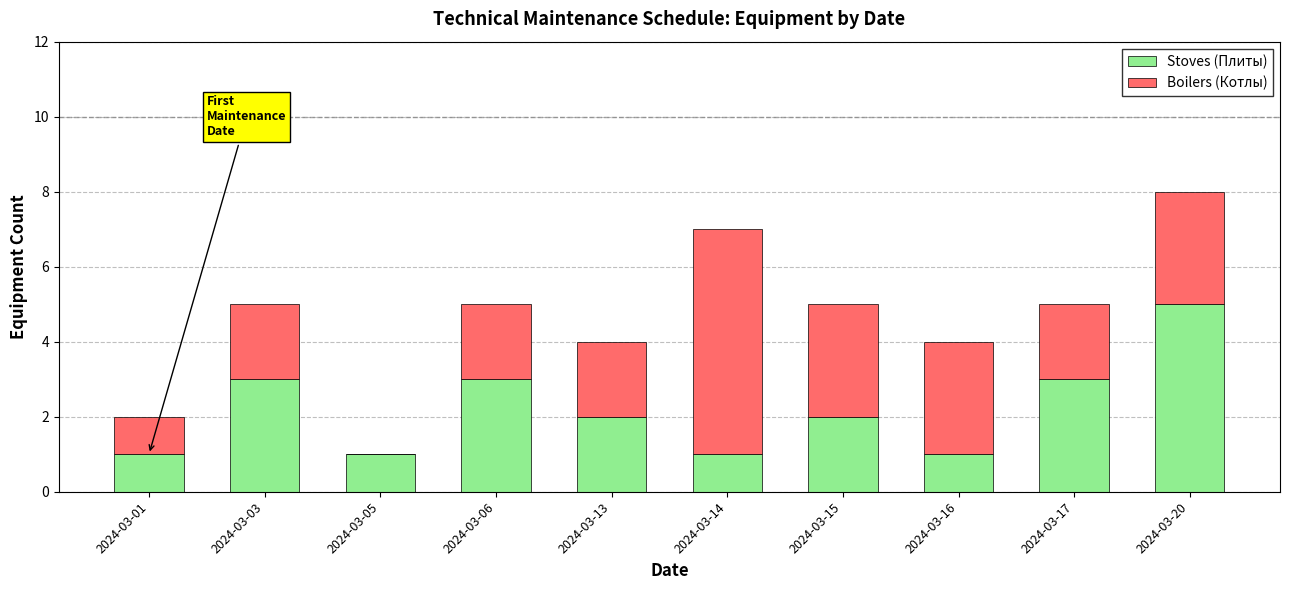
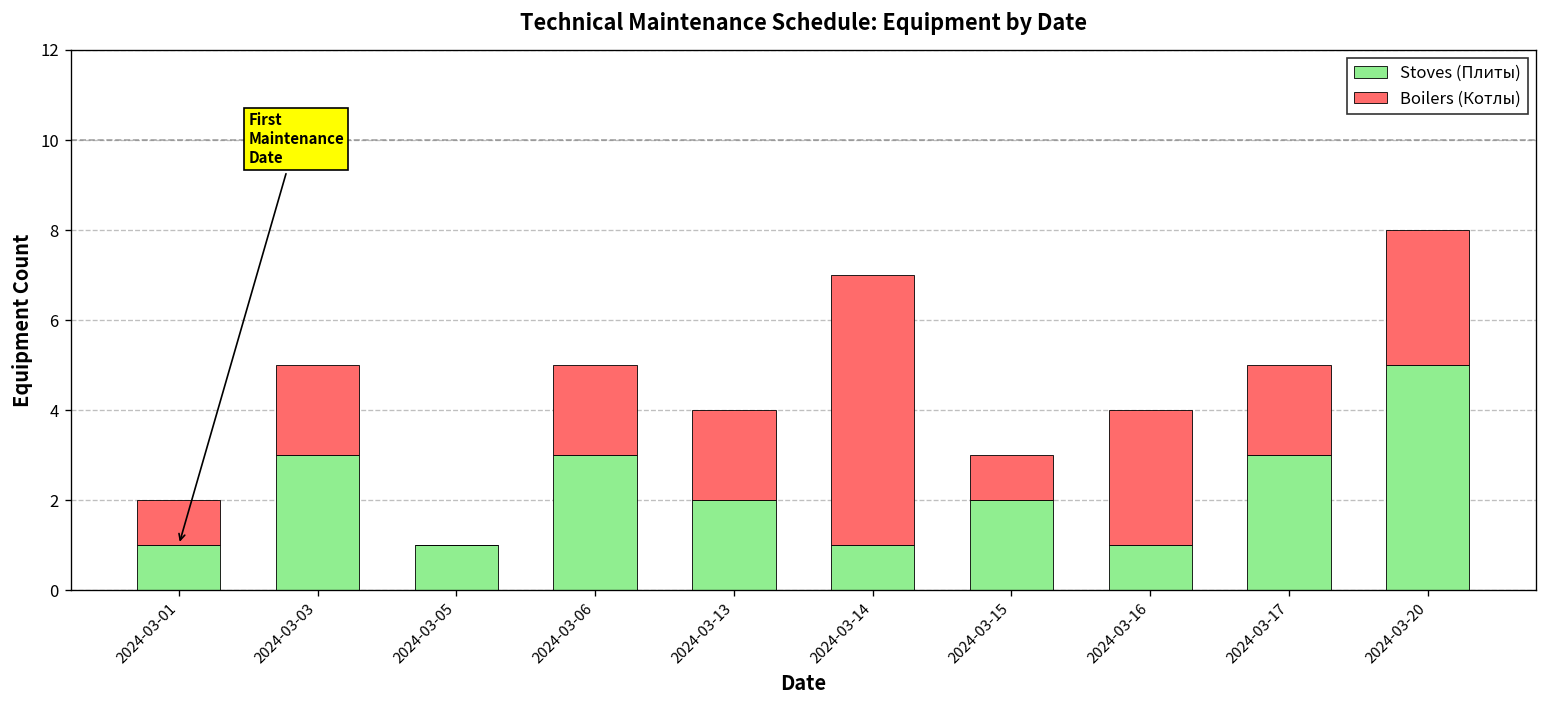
  {
    "Stoves (Плиты)": {
      "2024-03-01": 1,
      "2024-03-03": 3,
      "2024-03-05": 1,
      "2024-03-06": 3,
      "2024-03-13": 2,
      "2024-03-14": 1,
      "2024-03-15": 2,
      "2024-03-16": 1,
      "2024-03-17": 3,
      "2024-03-20": 5
    },
    "Boilers (Котлы)": {
      "2024-03-01": 1,
      "2024-03-03": 2,
      "2024-03-05": 0,
      "2024-03-06": 2,
      "2024-03-13": 2,
      "2024-03-14": 6,
-     "2024-03-15": 3,
+     "2024-03-15": 1,
      "2024-03-16": 3,
      "2024-03-17": 2,
      "2024-03-20": 3
    }
  }
